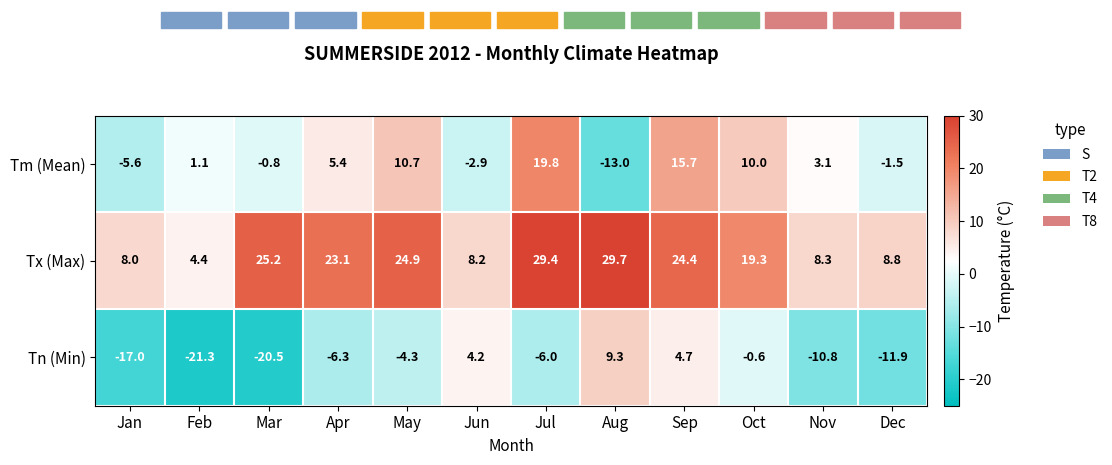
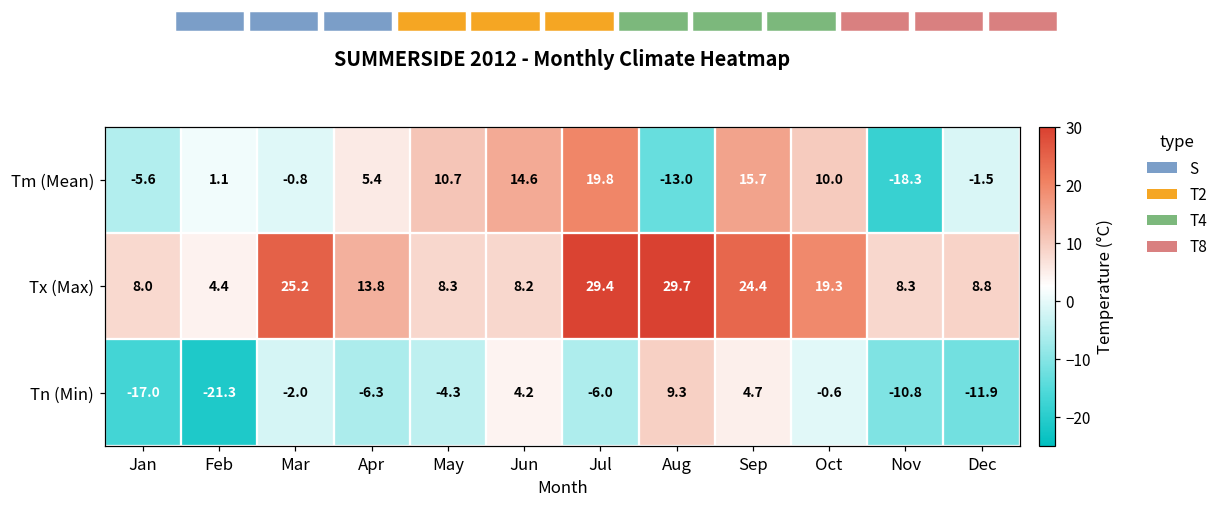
  {
    "Tm (Mean)": {
      "Jan": -5.6,
      "Feb": 1.1,
      "Mar": -0.8,
      "Apr": 5.4,
      "May": 10.7,
-     "Jun": -2.9,
+     "Jun": 14.6,
      "Jul": 19.8,
      "Aug": -13.0,
      "Sep": 15.7,
      "Oct": 10.0,
-     "Nov": 3.1,
+     "Nov": -18.3,
      "Dec": -1.5
    },
    "Tx (Max)": {
      "Jan": 8.0,
      "Feb": 4.4,
      "Mar": 25.2,
-     "Apr": 23.1,
-     "May": 24.9,
+     "Apr": 13.8,
+     "May": 8.3,
      "Jun": 8.2,
      "Jul": 29.4,
      "Aug": 29.7,
      "Sep": 24.4,
      "Oct": 19.3,
      "Nov": 8.3,
      "Dec": 8.8
    },
    "Tn (Min)": {
      "Jan": -17.0,
      "Feb": -21.3,
-     "Mar": -20.5,
+     "Mar": -2.0,
      "Apr": -6.3,
      "May": -4.3,
      "Jun": 4.2,
      "Jul": -6.0,
      "Aug": 9.3,
      "Sep": 4.7,
      "Oct": -0.6,
      "Nov": -10.8,
      "Dec": -11.9
    }
  }
